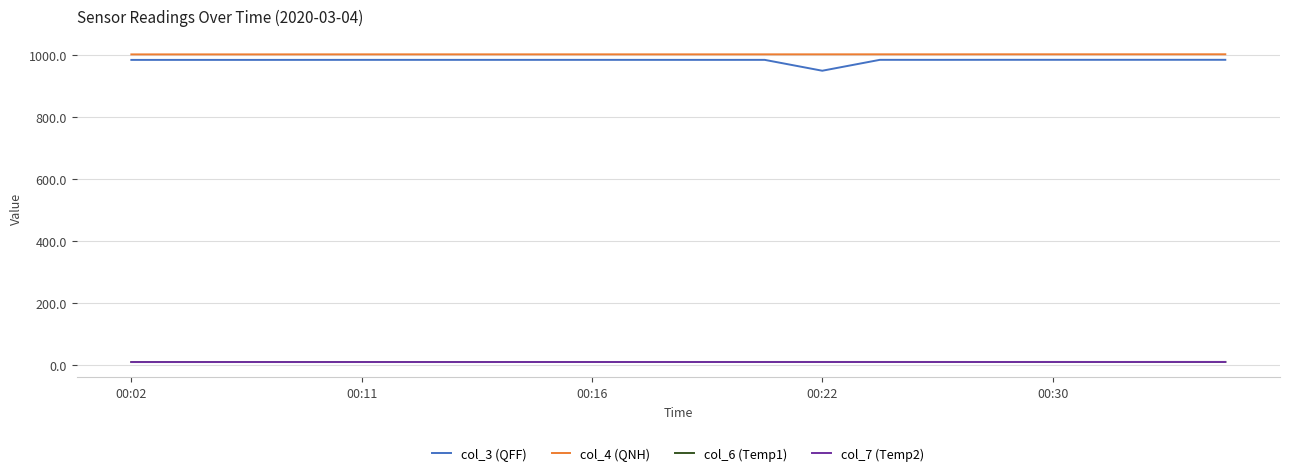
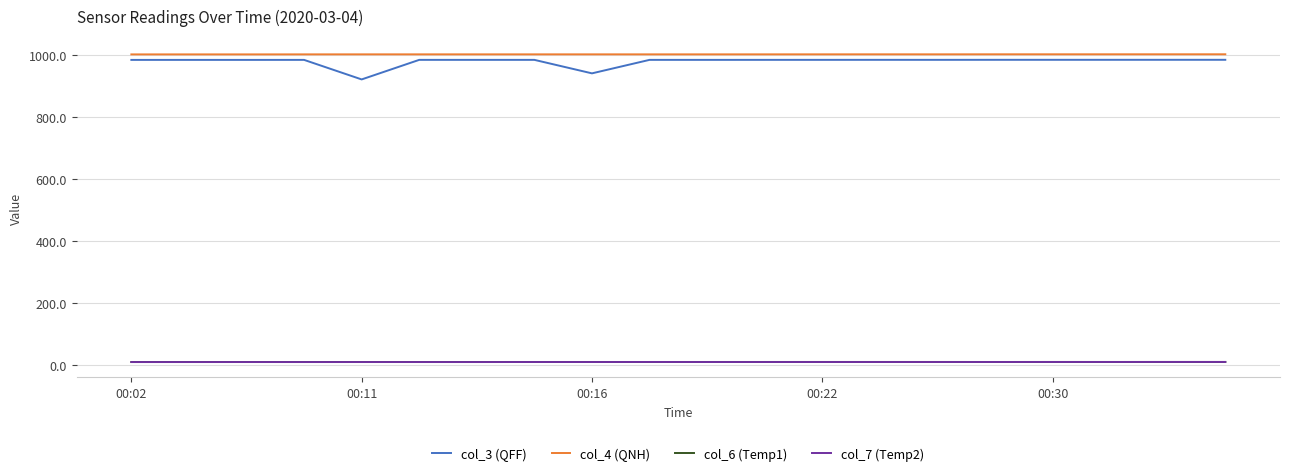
  {
    "col_3 (QFF)": {
      "00:02": 990,
-     "00:11": 990,
-     "00:16": 990,
-     "00:22": 950,
+     "00:11": 920,
+     "00:16": 940,
+     "00:22": 990,
      "00:30": 990
    },
    "col_4 (QNH)": {
      "00:02": 1000,
      "00:11": 1000,
      "00:16": 1000,
      "00:22": 1000,
      "00:30": 1000
    },
    "col_7 (Temp2)": {
      "00:02": 10,
      "00:11": 10,
      "00:16": 10,
      "00:22": 10,
      "00:30": 10
    }
  }
